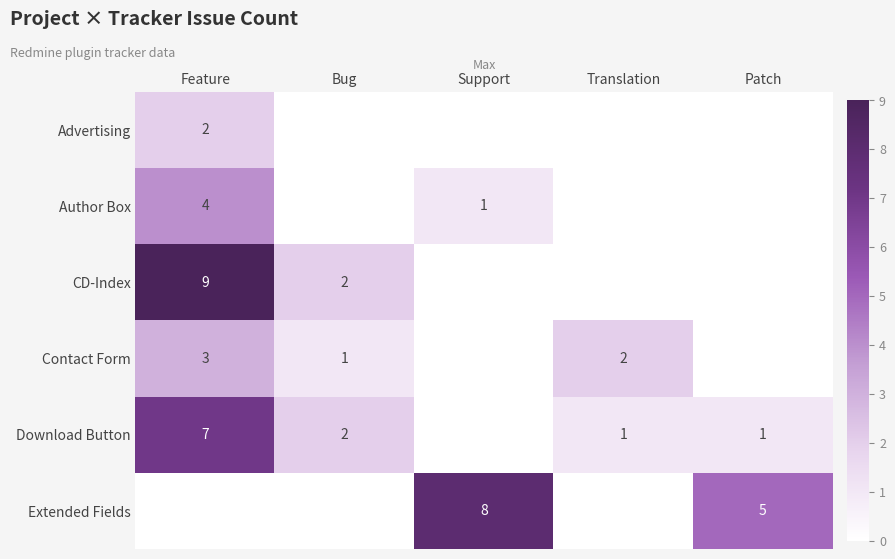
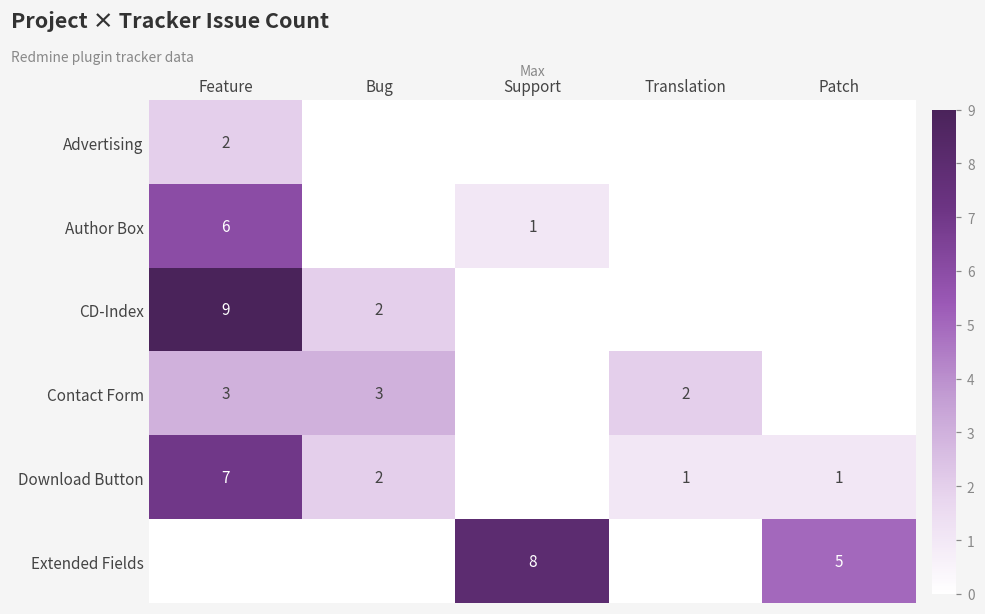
  {
    "Advertising": {
      "Feature": 2
    },
    "Author Box": {
-     "Feature": 4,
+     "Feature": 6,
      "Support": 1
    },
    "CD-Index": {
      "Feature": 9,
      "Bug": 2
    },
    "Contact Form": {
      "Feature": 3,
-     "Bug": 1,
+     "Bug": 3,
      "Translation": 2
    },
    "Download Button": {
      "Feature": 7,
      "Bug": 2,
      "Translation": 1,
      "Patch": 1
    },
    "Extended Fields": {
      "Support": 8,
      "Patch": 5
    }
  }
